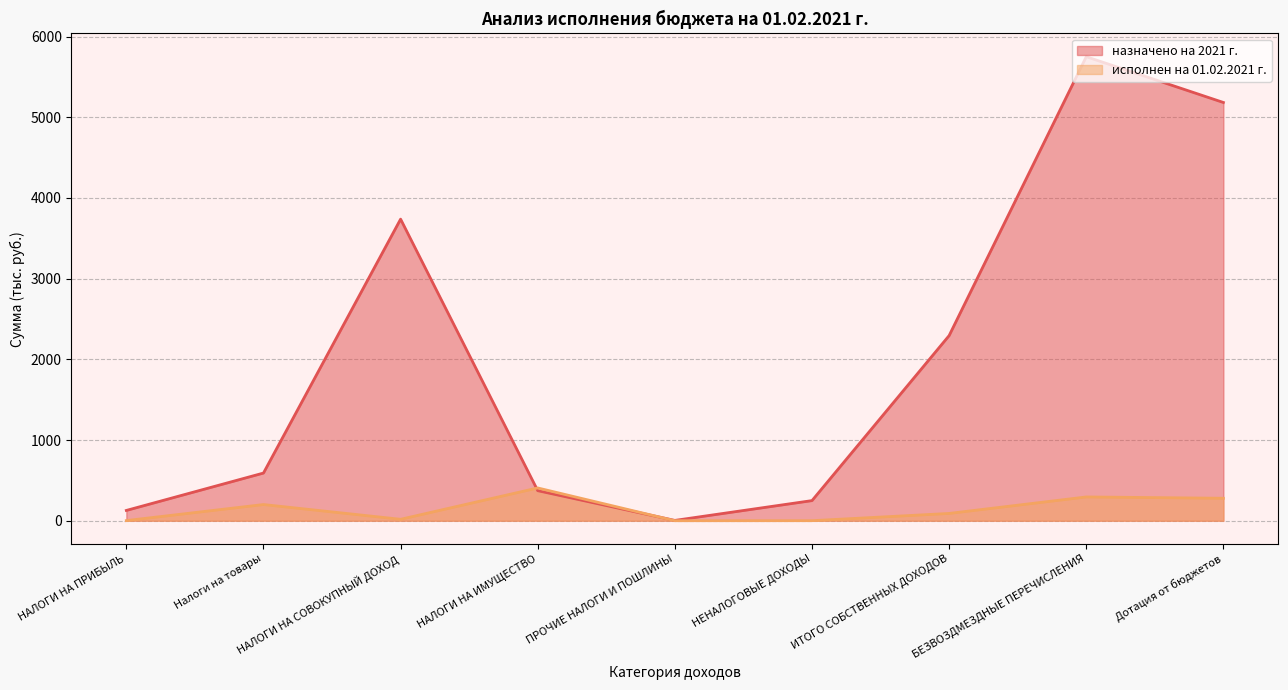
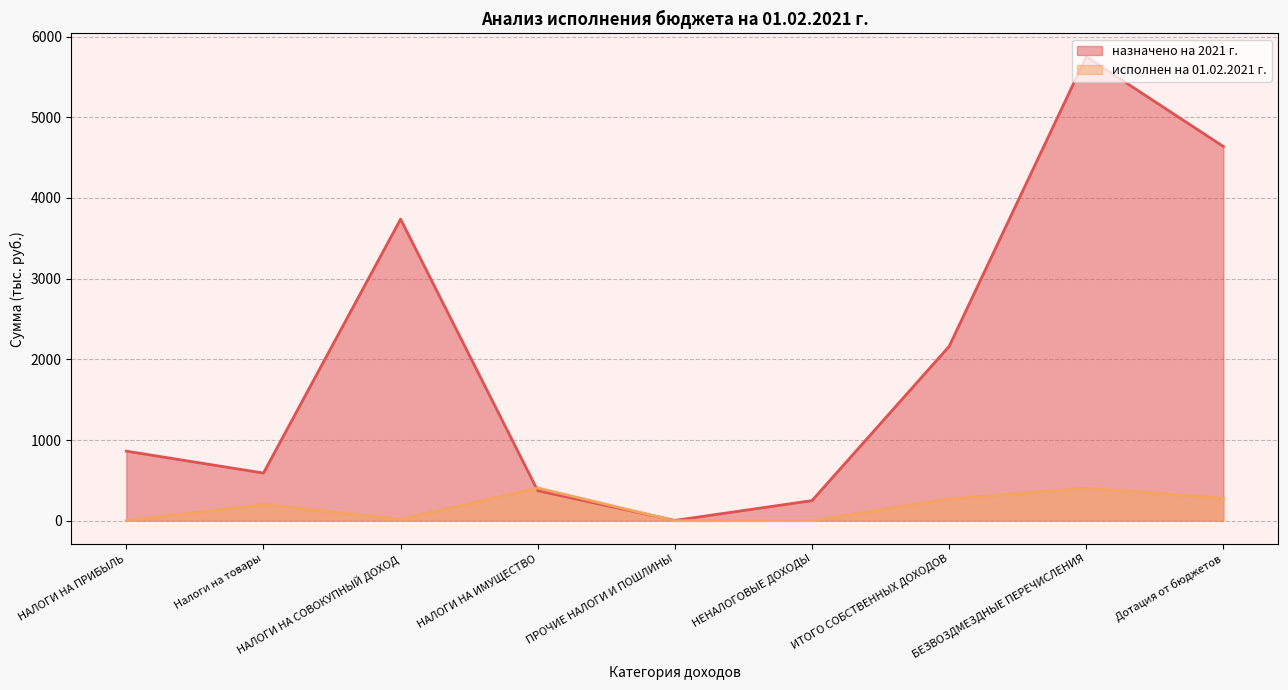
  {
    "назначено на 2021 г.": {
-     "НАЛОГИ НА ПРИБЫЛЬ": 100,
+     "НАЛОГИ НА ПРИБЫЛЬ": 900,
      "Налоги на товары": 600,
      "НАЛОГИ НА СОВОКУПНЫЙ ДОХОД": 3700,
      "НАЛОГИ НА ИМУЩЕСТВО": 400,
      "НЕНАЛОГОВЫЕ ДОХОДЫ": 200,
-     "ИТОГО СОБСТВЕННЫХ ДОХОДОВ": 2300,
-     "Дотация от бюджетов": 5200
+     "ИТОГО СОБСТВЕННЫХ ДОХОДОВ": 2200,
+     "Дотация от бюджетов": 4600
    },
    "исполнен на 01.02.2021 г.": {
      "НАЛОГИ НА ПРИБЫЛЬ": 0,
      "Налоги на товары": 200,
      "НАЛОГИ НА СОВОКУПНЫЙ ДОХОД": 0,
      "НАЛОГИ НА ИМУЩЕСТВО": 400,
      "НЕНАЛОГОВЫЕ ДОХОДЫ": 0,
-     "ИТОГО СОБСТВЕННЫХ ДОХОДОВ": 100,
-     "БЕЗВОЗДМЕЗДНЫЕ ПЕРЕЧИСЛЕНИЯ": 300,
+     "ИТОГО СОБСТВЕННЫХ ДОХОДОВ": 300,
+     "БЕЗВОЗДМЕЗДНЫЕ ПЕРЕЧИСЛЕНИЯ": 400,
      "Дотация от бюджетов": 300
    }
  }
